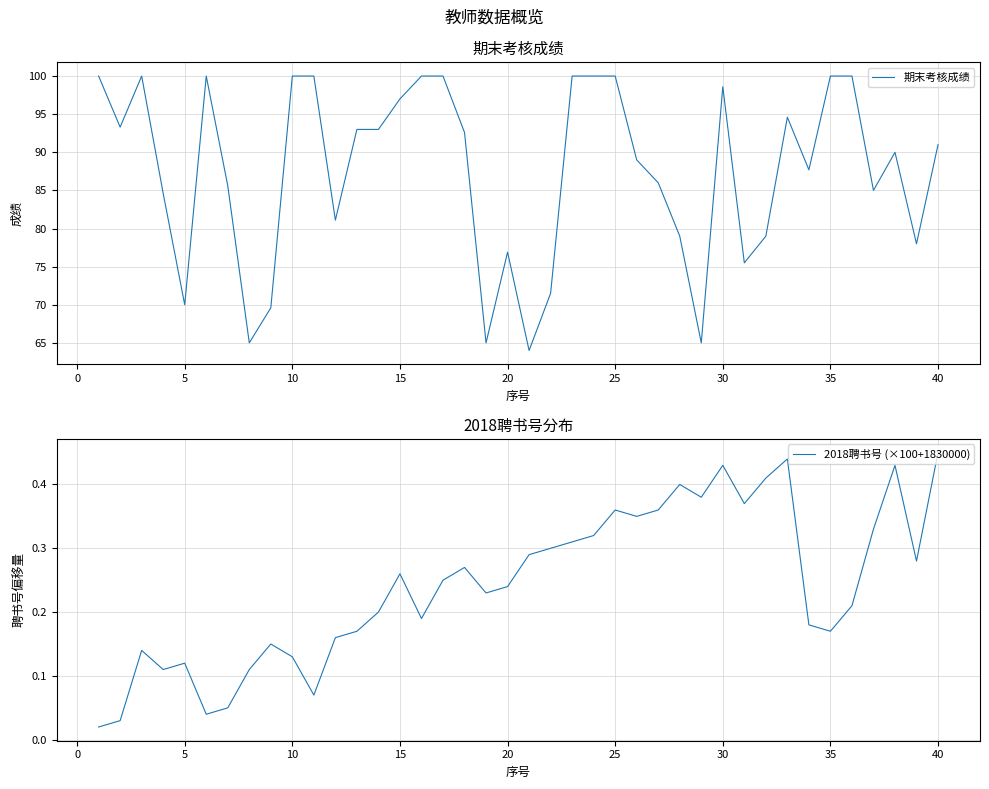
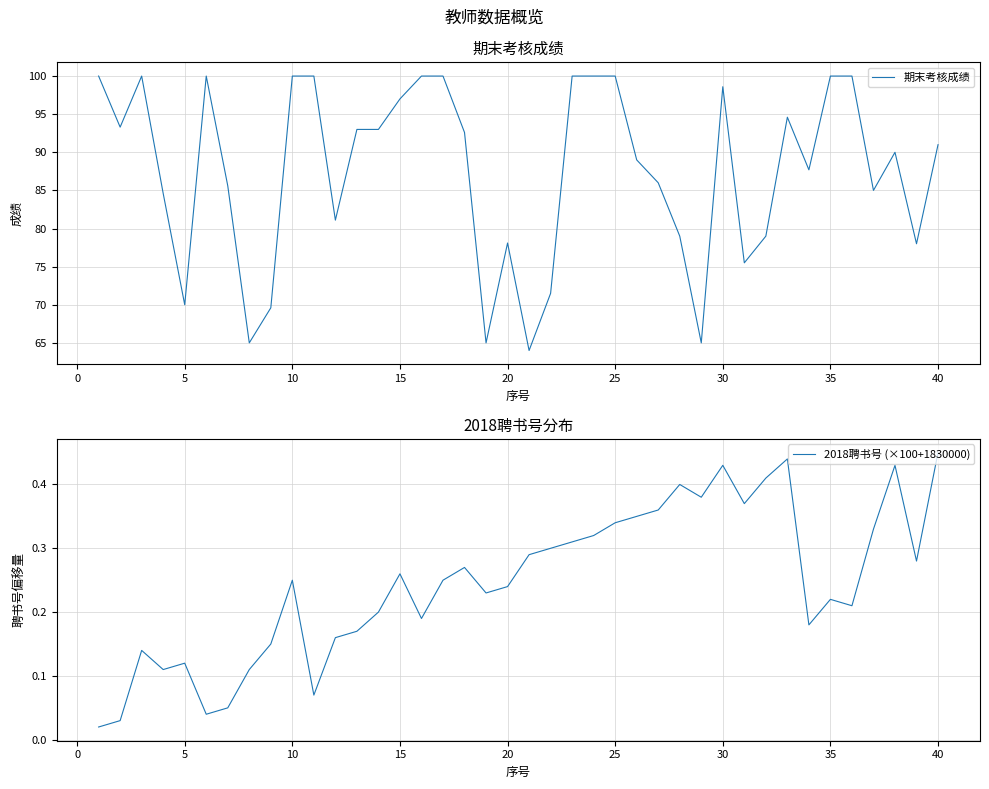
  {
    "期末考核成绩": {
      "5": 70,
      "10": 100,
      "15": 97,
-     "20": 77,
+     "20": 78,
      "25": 100,
      "30": 99,
      "35": 100,
      "40": 91
    },
    "2018聘书号分布": {
      "5": 0.12,
-     "10": 0.13,
+     "10": 0.25,
      "15": 0.26,
      "20": 0.24,
-     "25": 0.36,
+     "25": 0.34,
      "30": 0.43,
-     "35": 0.17
+     "35": 0.22
    }
  }
